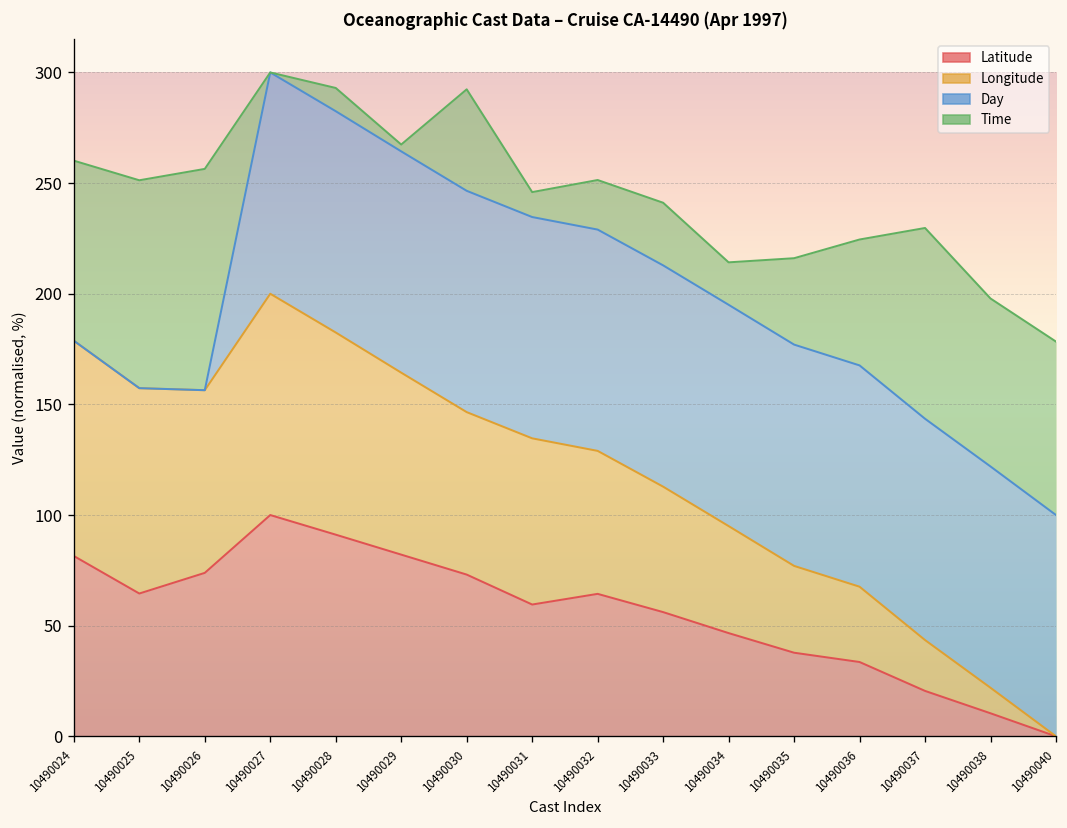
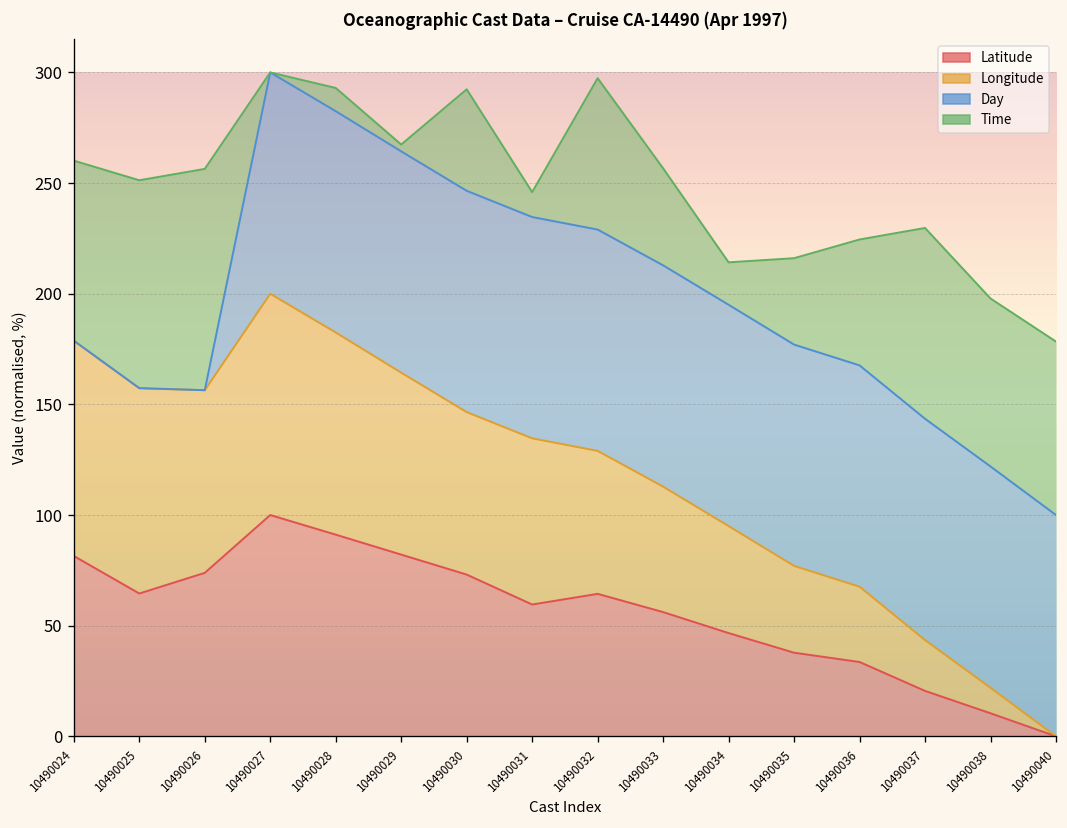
  {
    "Day": {
      "10490028": 100,
      "10490029": 100,
      "10490030": 100,
      "10490031": 100,
      "10490032": 100,
      "10490033": 100,
      "10490034": 100,
      "10490035": 100,
      "10490036": 100,
      "10490037": 100,
      "10490038": 100,
      "10490040": 100
    },
    "Time": {
      "10490024": 81,
      "10490025": 94,
      "10490026": 100,
      "10490028": 10,
      "10490029": 3,
      "10490030": 46,
      "10490031": 11,
-     "10490032": 22,
-     "10490033": 28,
+     "10490032": 68,
+     "10490033": 44,
      "10490034": 19,
      "10490035": 39,
      "10490036": 57,
      "10490037": 86,
      "10490038": 76,
      "10490040": 78
    }
  }
